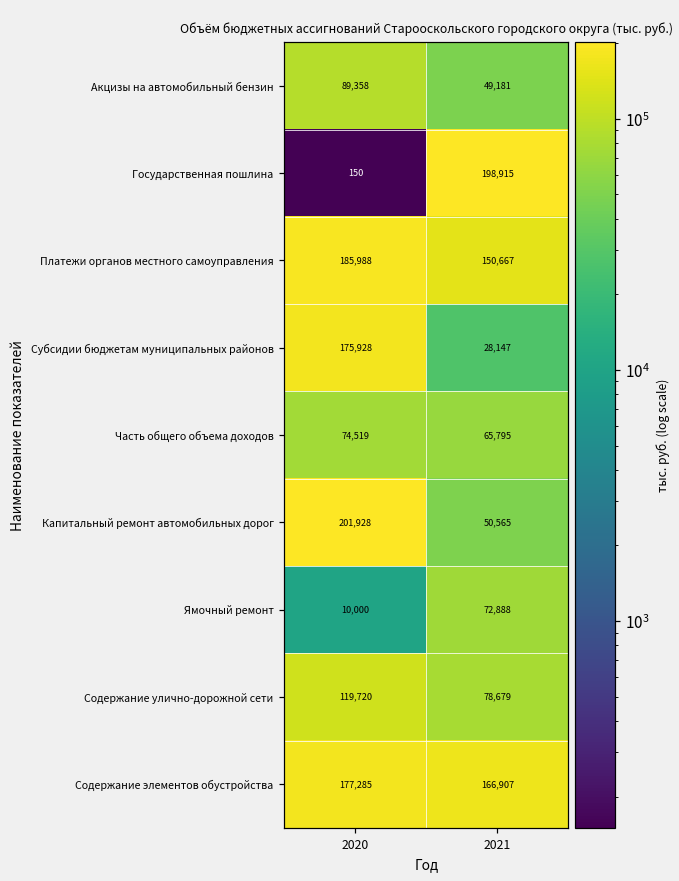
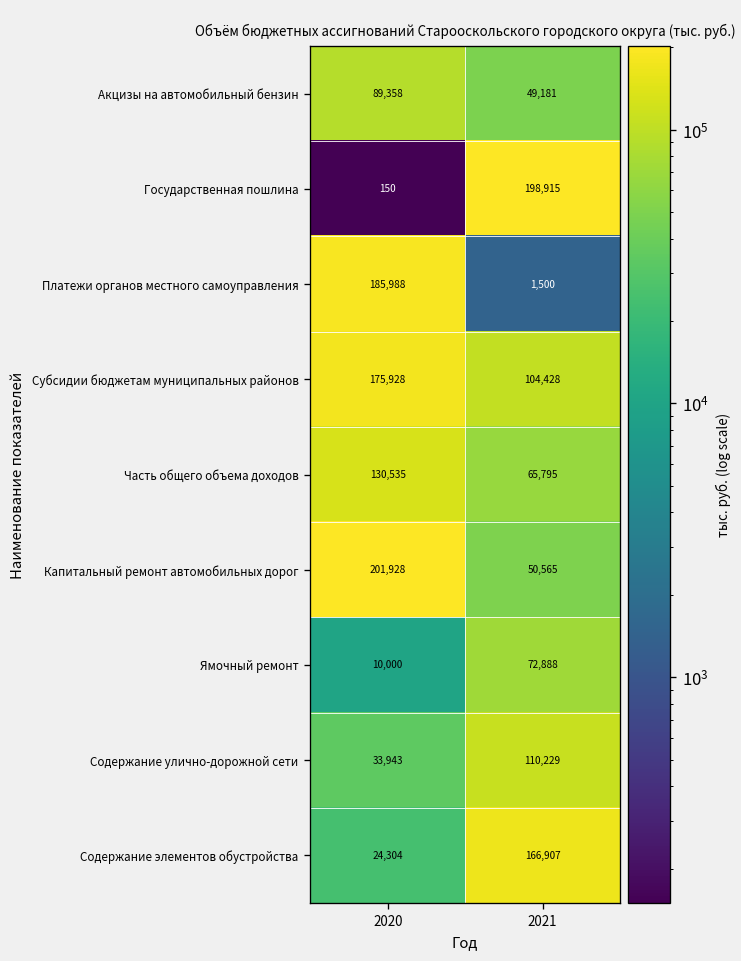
  {
    "Акцизы на автомобильный бензин": {
      "2020": "89,358",
      "2021": "49,181"
    },
    "Государственная пошлина": {
      "2020": "150",
      "2021": "198,915"
    },
    "Платежи органов местного самоуправления": {
      "2020": "185,988",
-     "2021": "150,667"
+     "2021": "1,500"
    },
    "Субсидии бюджетам муниципальных районов": {
      "2020": "175,928",
-     "2021": "28,147"
+     "2021": "104,428"
    },
    "Часть общего объема доходов": {
-     "2020": "74,519",
+     "2020": "130,535",
      "2021": "65,795"
    },
    "Капитальный ремонт автомобильных дорог": {
      "2020": "201,928",
      "2021": "50,565"
    },
    "Ямочный ремонт": {
      "2020": "10,000",
      "2021": "72,888"
    },
    "Содержание улично-дорожной сети": {
-     "2020": "119,720",
-     "2021": "78,679"
+     "2020": "33,943",
+     "2021": "110,229"
    },
    "Содержание элементов обустройства": {
-     "2020": "177,285",
+     "2020": "24,304",
      "2021": "166,907"
    }
  }
